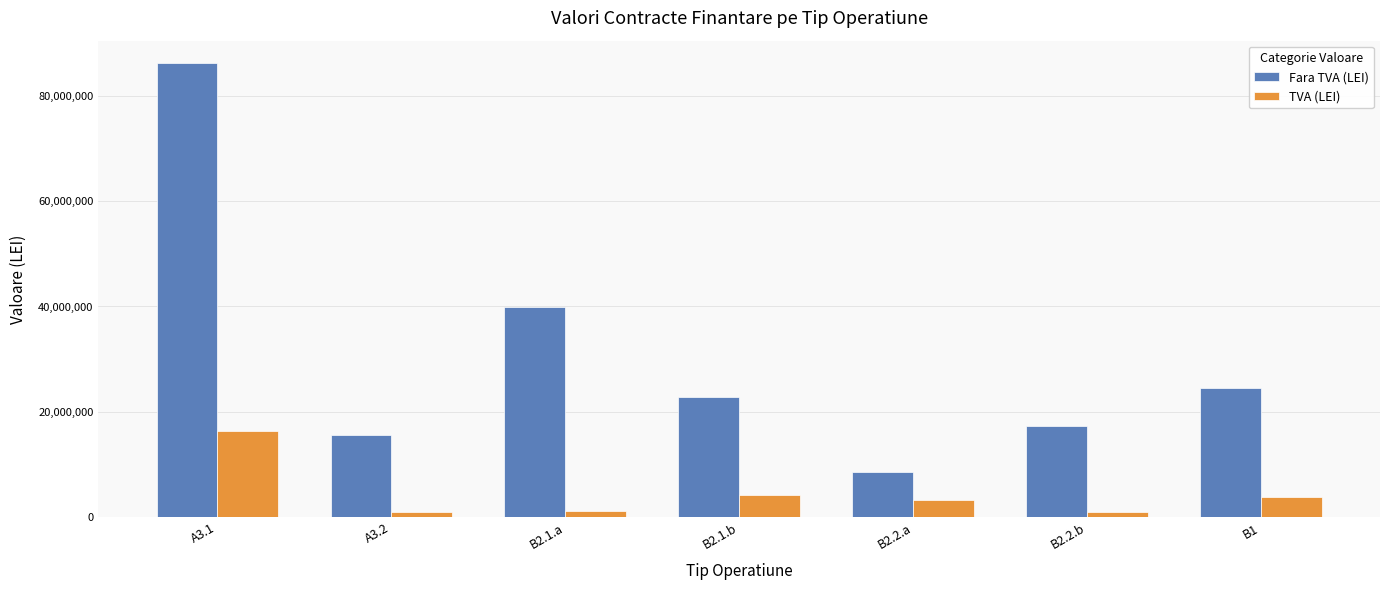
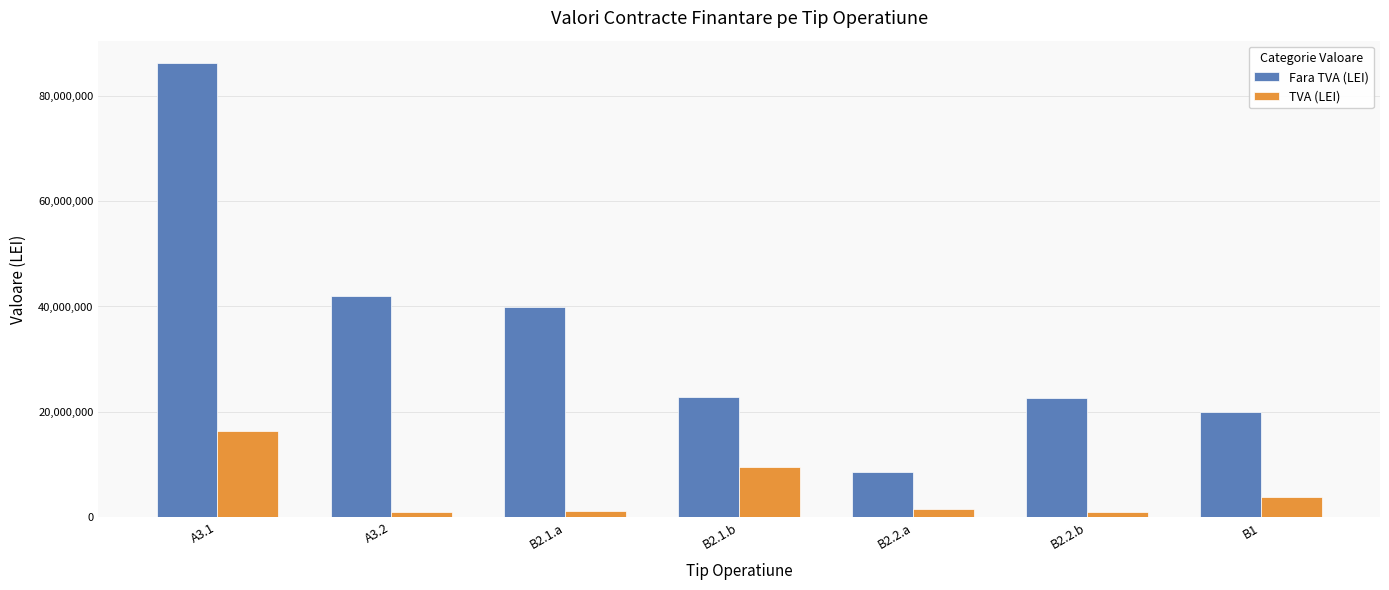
  {
    "Fara TVA (LEI)": {
      "A3.1": "86,000,000",
-     "A3.2": "16,000,000",
+     "A3.2": "42,000,000",
      "B2.1.a": "40,000,000",
      "B2.1.b": "23,000,000",
      "B2.2.a": "9,000,000",
-     "B2.2.b": "17,000,000",
-     "B1": "24,000,000"
+     "B2.2.b": "23,000,000",
+     "B1": "20,000,000"
    },
    "TVA (LEI)": {
      "A3.1": "16,000,000",
      "A3.2": "1,000,000",
      "B2.1.a": "1,000,000",
-     "B2.1.b": "4,000,000",
-     "B2.2.a": "3,000,000",
+     "B2.1.b": "10,000,000",
+     "B2.2.a": "2,000,000",
      "B2.2.b": "1,000,000",
      "B1": "4,000,000"
    }
  }
